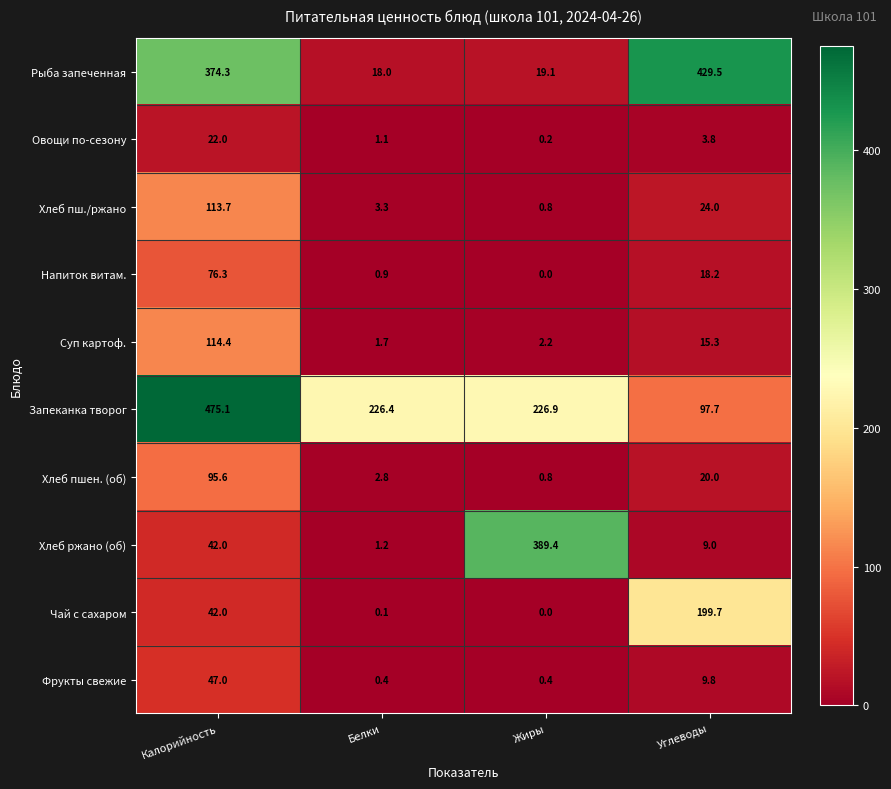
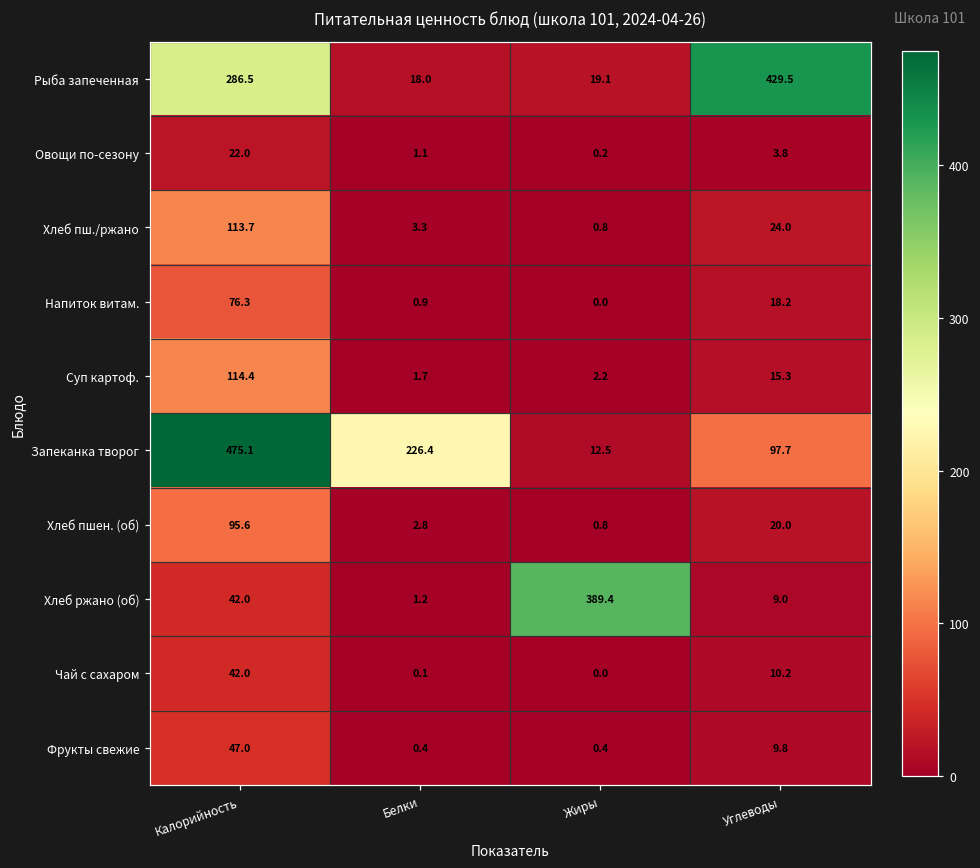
  {
    "Рыба запеченная": {
-     "Калорийность": 374.3,
+     "Калорийность": 286.5,
      "Белки": 18.0,
      "Жиры": 19.1,
      "Углеводы": 429.5
    },
    "Овощи по-сезону": {
      "Калорийность": 22.0,
      "Белки": 1.1,
      "Жиры": 0.2,
      "Углеводы": 3.8
    },
    "Хлеб пш./ржано": {
      "Калорийность": 113.7,
      "Белки": 3.3,
      "Жиры": 0.8,
      "Углеводы": 24.0
    },
    "Напиток витам.": {
      "Калорийность": 76.3,
      "Белки": 0.9,
      "Жиры": 0.0,
      "Углеводы": 18.2
    },
    "Суп картоф.": {
      "Калорийность": 114.4,
      "Белки": 1.7,
      "Жиры": 2.2,
      "Углеводы": 15.3
    },
    "Запеканка творог": {
      "Калорийность": 475.1,
      "Белки": 226.4,
-     "Жиры": 226.9,
+     "Жиры": 12.5,
      "Углеводы": 97.7
    },
    "Хлеб пшен. (об)": {
      "Калорийность": 95.6,
      "Белки": 2.8,
      "Жиры": 0.8,
      "Углеводы": 20.0
    },
    "Хлеб ржано (об)": {
      "Калорийность": 42.0,
      "Белки": 1.2,
      "Жиры": 389.4,
      "Углеводы": 9.0
    },
    "Чай с сахаром": {
      "Калорийность": 42.0,
      "Белки": 0.1,
      "Жиры": 0.0,
-     "Углеводы": 199.7
+     "Углеводы": 10.2
    },
    "Фрукты свежие": {
      "Калорийность": 47.0,
      "Белки": 0.4,
      "Жиры": 0.4,
      "Углеводы": 9.8
    }
  }
